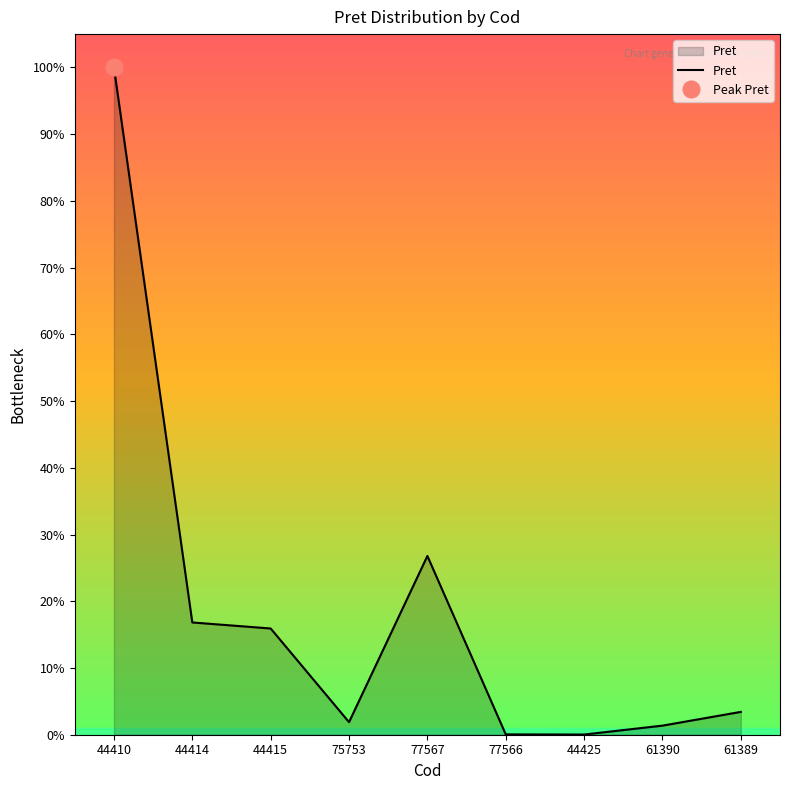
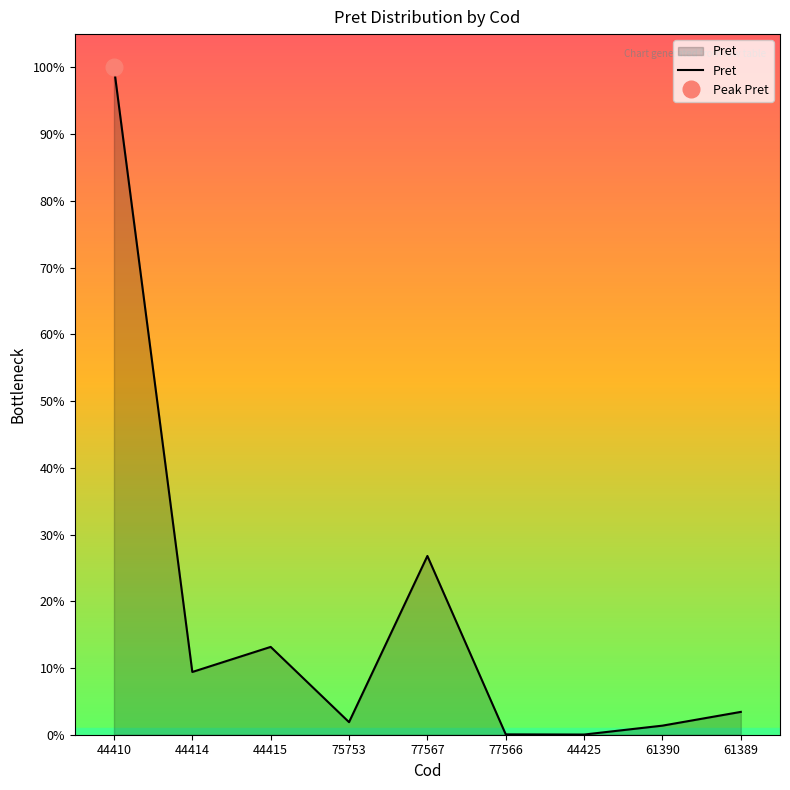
  {
    "Pret": {
-     "44414": "17%",
-     "44415": "16%",
+     "44414": "9%",
+     "44415": "13%",
      "75753": "2%",
      "77567": "27%",
      "61390": "1%",
      "61389": "3%"
    }
  }
